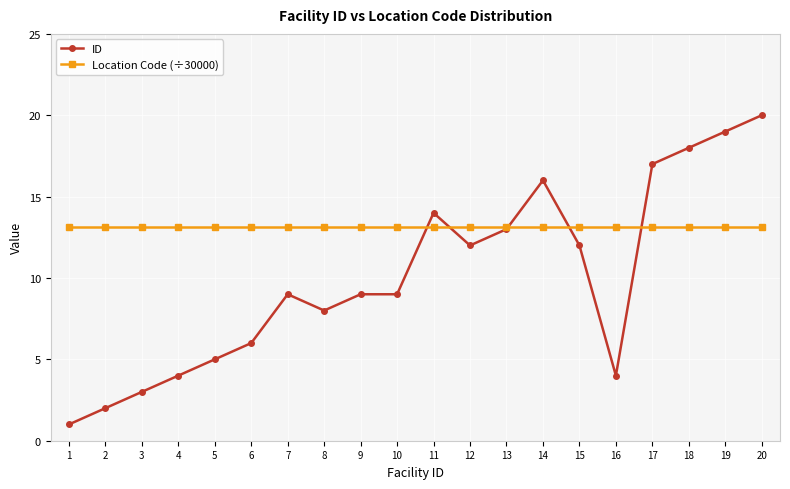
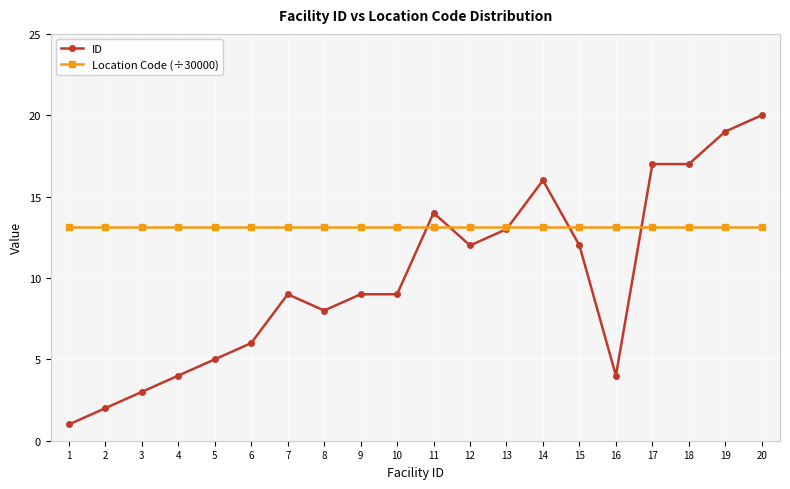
  {
    "ID": {
      "1": 1,
      "2": 2,
      "3": 3,
      "4": 4,
      "5": 5,
      "6": 6,
      "7": 9,
      "8": 8,
      "9": 9,
      "10": 9,
      "11": 14,
      "12": 12,
      "14": 16,
      "15": 12,
      "16": 4,
      "17": 17,
-     "18": 18,
+     "18": 17,
      "19": 19,
      "20": 20
    },
    "Location Code (÷30000)": {
      "1": 13,
      "2": 13,
      "3": 13,
      "4": 13,
      "5": 13,
      "6": 13,
      "7": 13,
      "8": 13,
      "9": 13,
      "10": 13,
      "11": 13,
      "12": 13,
      "14": 13,
      "15": 13,
      "16": 13,
      "17": 13,
      "18": 13,
      "19": 13,
      "20": 13
    }
  }
